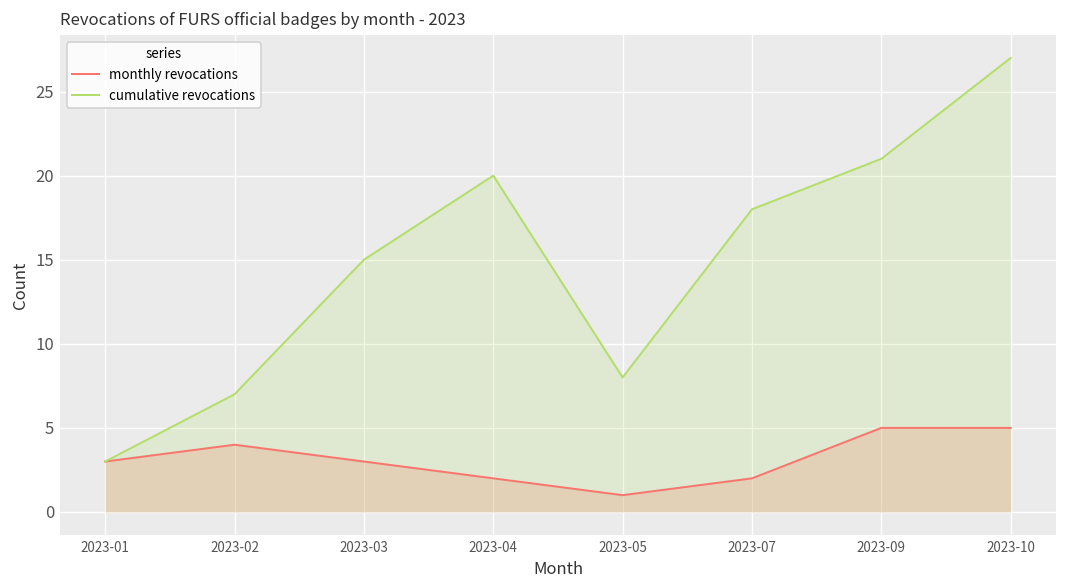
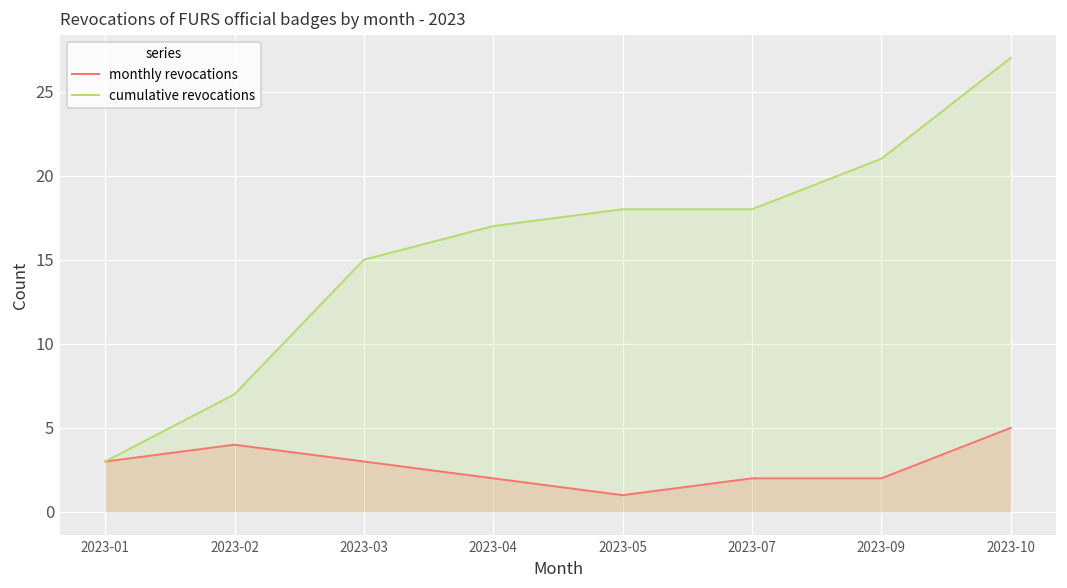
  {
    "monthly revocations": {
      "2023-02": 4,
      "2023-03": 3,
      "2023-04": 2,
      "2023-05": 1,
      "2023-07": 2,
-     "2023-09": 5,
+     "2023-09": 2,
      "2023-10": 5
    },
    "cumulative revocations": {
      "2023-02": 7,
      "2023-03": 15,
-     "2023-04": 20,
-     "2023-05": 8,
+     "2023-04": 17,
+     "2023-05": 18,
      "2023-07": 18,
      "2023-09": 21,
      "2023-10": 27
    }
  }
